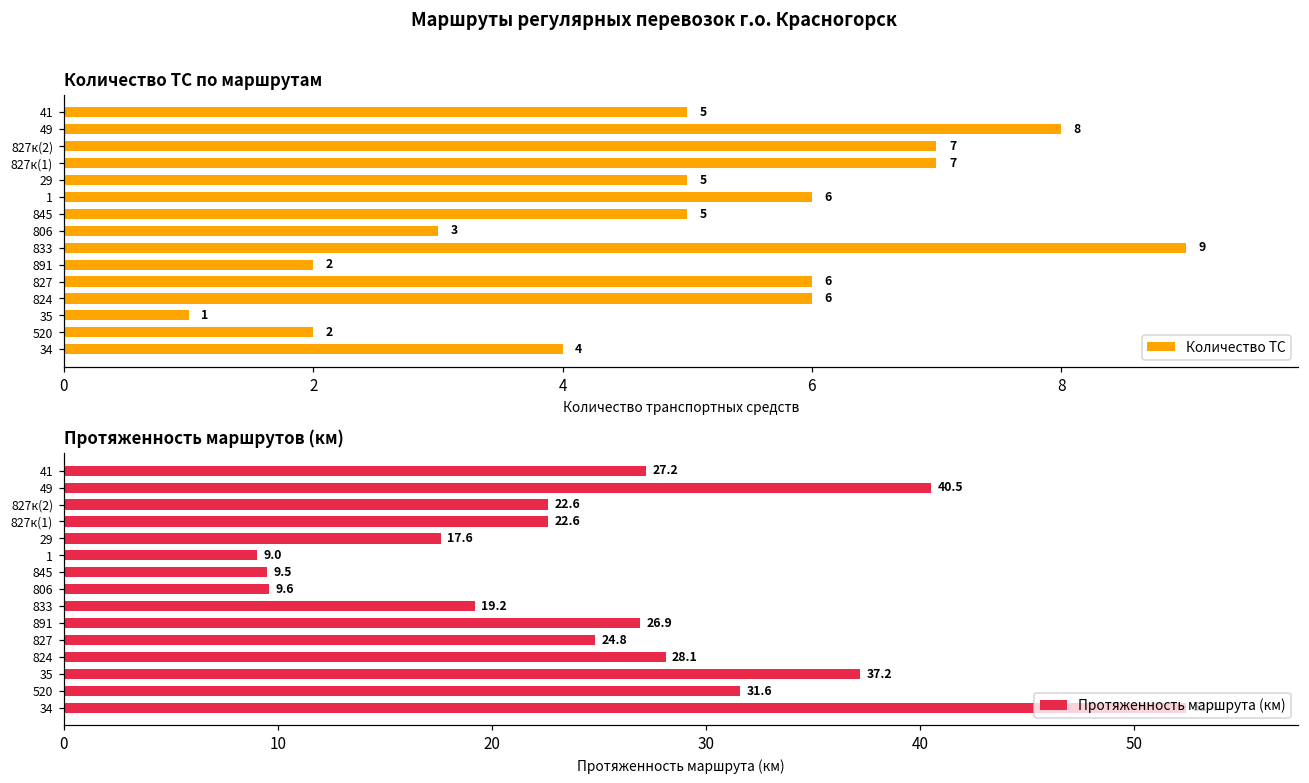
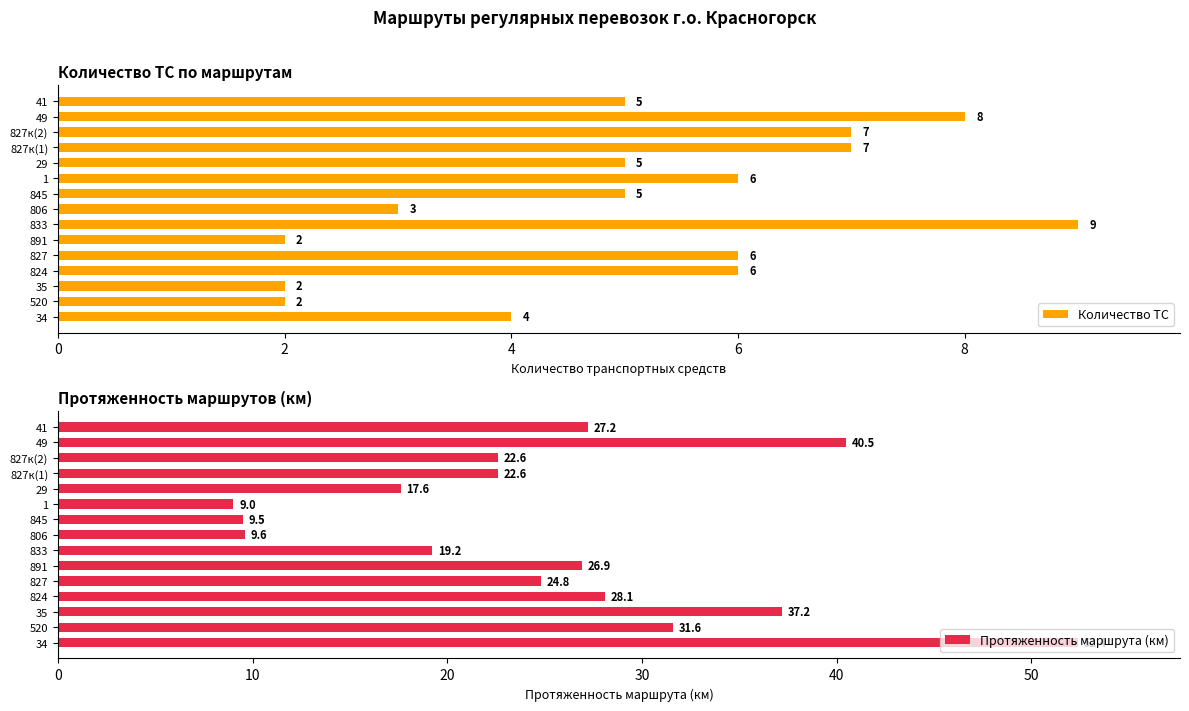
  {
    "Количество ТС по маршрутам": {
      "41": 5,
      "49": 8,
      "827к(2)": 7,
      "827к(1)": 7,
      "29": 5,
      "1": 6,
      "845": 5,
      "806": 3,
      "833": 9,
      "891": 2,
      "827": 6,
      "824": 6,
-     "35": 1,
+     "35": 2,
      "520": 2,
      "34": 4
    },
    "Протяженность маршрутов (км)": {
      "41": 27.2,
      "49": 40.5,
      "827к(2)": 22.6,
      "827к(1)": 22.6,
      "29": 17.6,
      "1": 9.0,
      "845": 9.5,
      "806": 9.6,
      "833": 19.2,
      "891": 26.9,
      "827": 24.8,
      "824": 28.1,
      "35": 37.2,
      "520": 31.6
    }
  }
